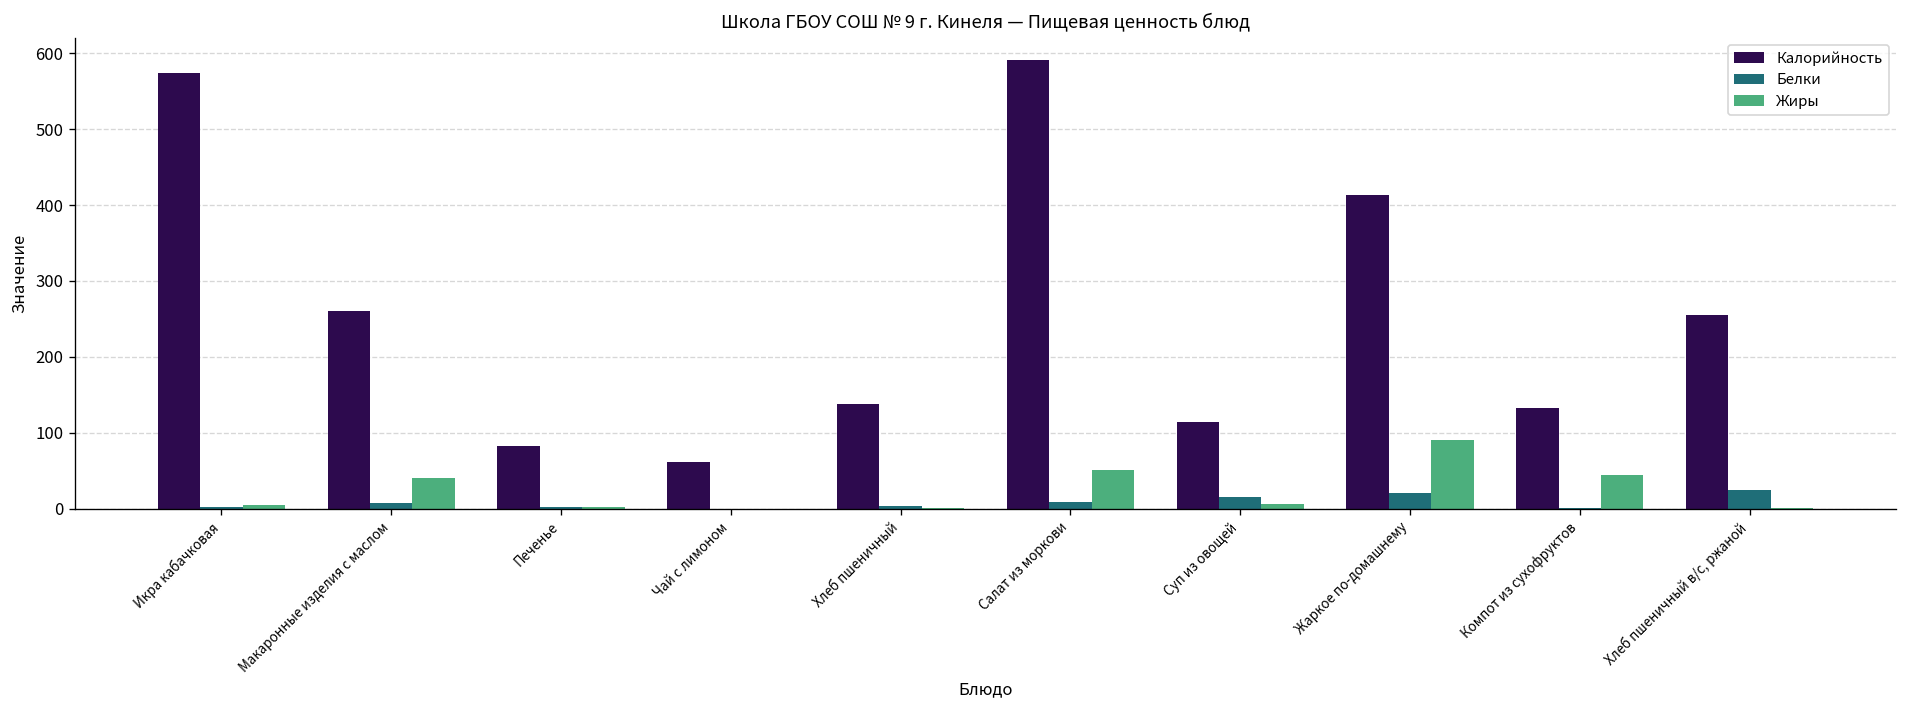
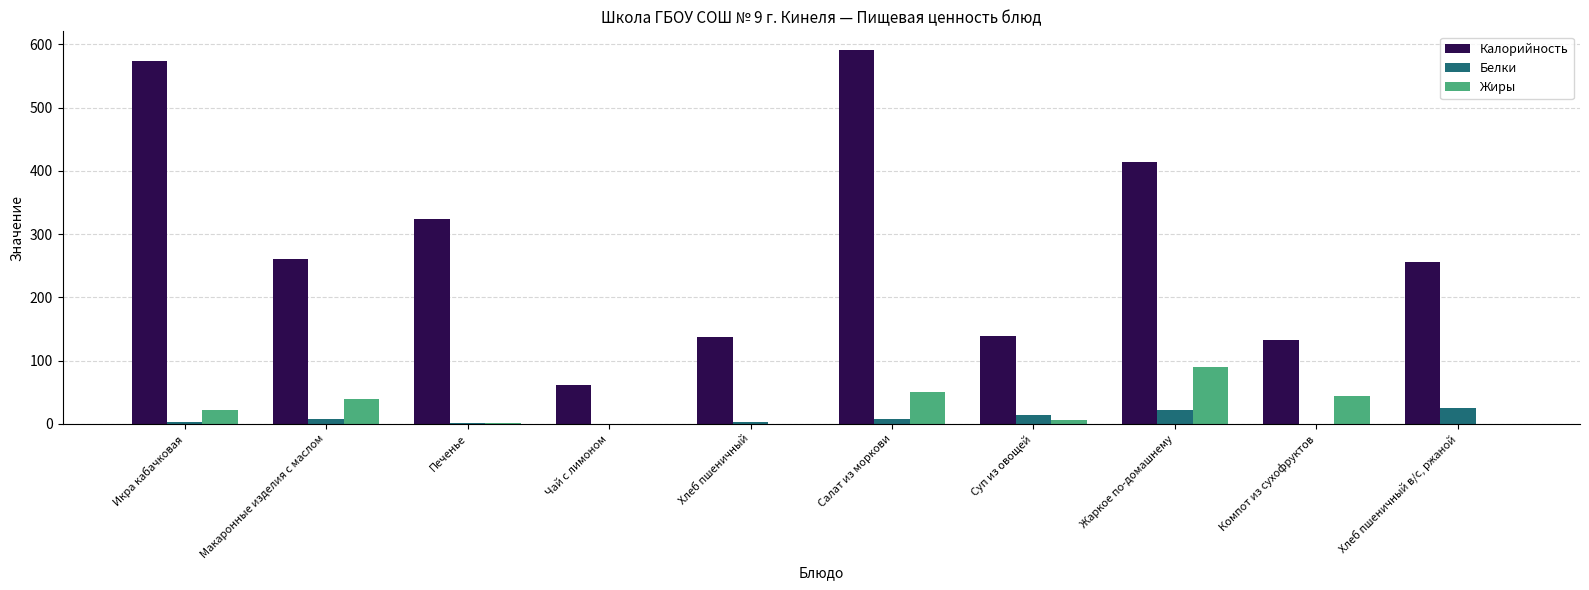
  {
    "Калорийность": {
      "Икра кабачковая": 570,
      "Макаронные изделия с маслом": 260,
-     "Печенье": 80,
+     "Печенье": 320,
      "Чай с лимоном": 60,
      "Хлеб пшеничный": 140,
      "Салат из моркови": 590,
-     "Суп из овощей": 110,
+     "Суп из овощей": 140,
      "Жаркое по-домашнему": 410,
      "Компот из сухофруктов": 130,
      "Хлеб пшеничный в/с, ржаной": 260
    },
    "Белки": {
      "Макаронные изделия с маслом": 10,
      "Салат из моркови": 10,
      "Суп из овощей": 10,
      "Жаркое по-домашнему": 20,
      "Хлеб пшеничный в/с, ржаной": 20
    },
    "Жиры": {
-     "Икра кабачковая": 0,
+     "Икра кабачковая": 20,
      "Макаронные изделия с маслом": 40,
      "Салат из моркови": 50,
      "Суп из овощей": 10,
      "Жаркое по-домашнему": 90,
      "Компот из сухофруктов": 40
    }
  }
